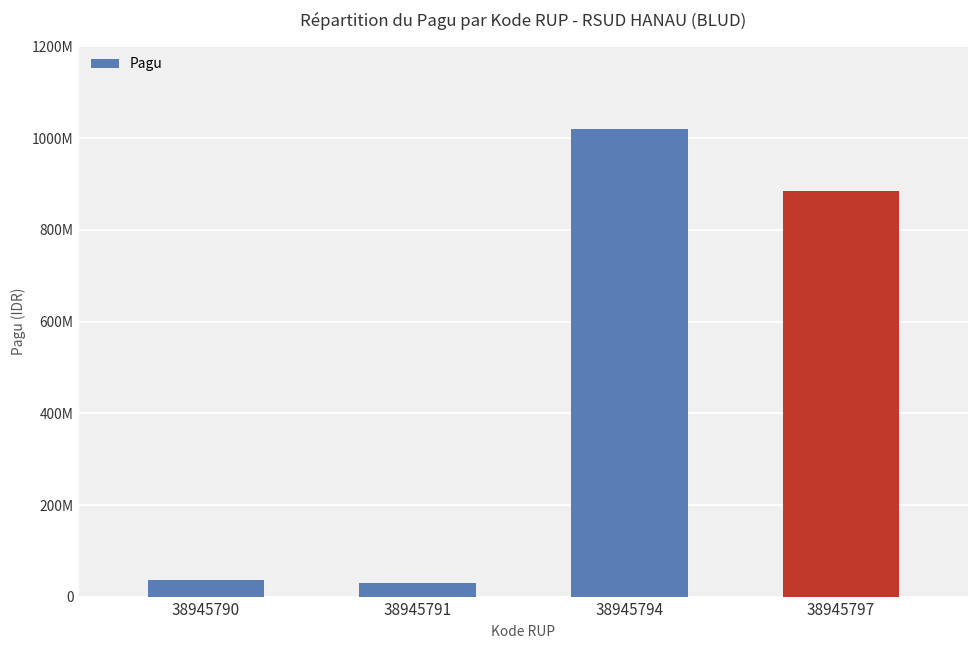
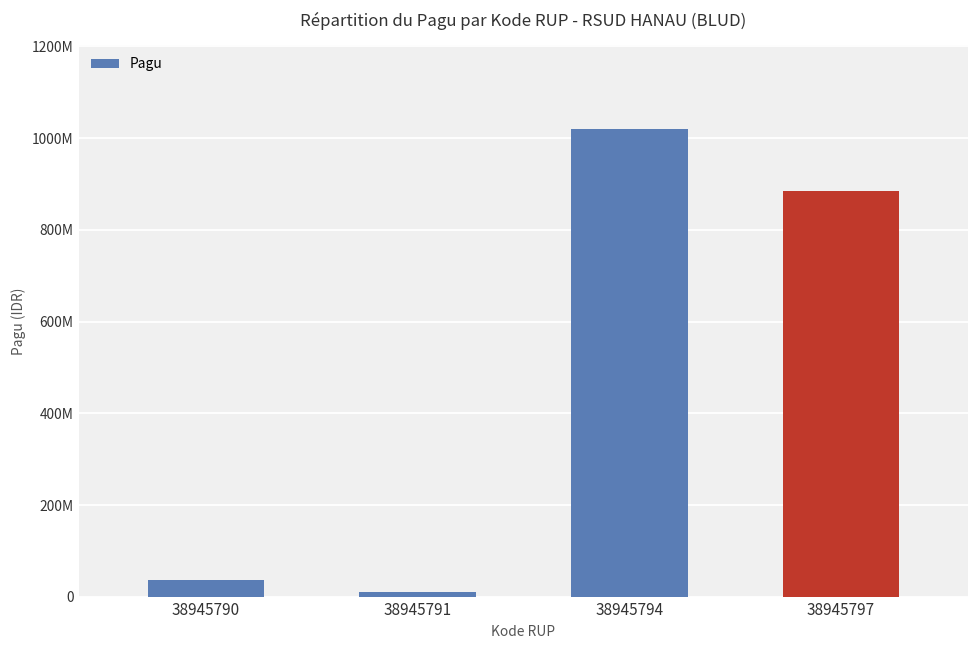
  {
    "38945790": 40000000,
-   "38945791": 30000000,
+   "38945791": 10000000,
    "38945794": 1020000000,
    "38945797": 880000000
  }
